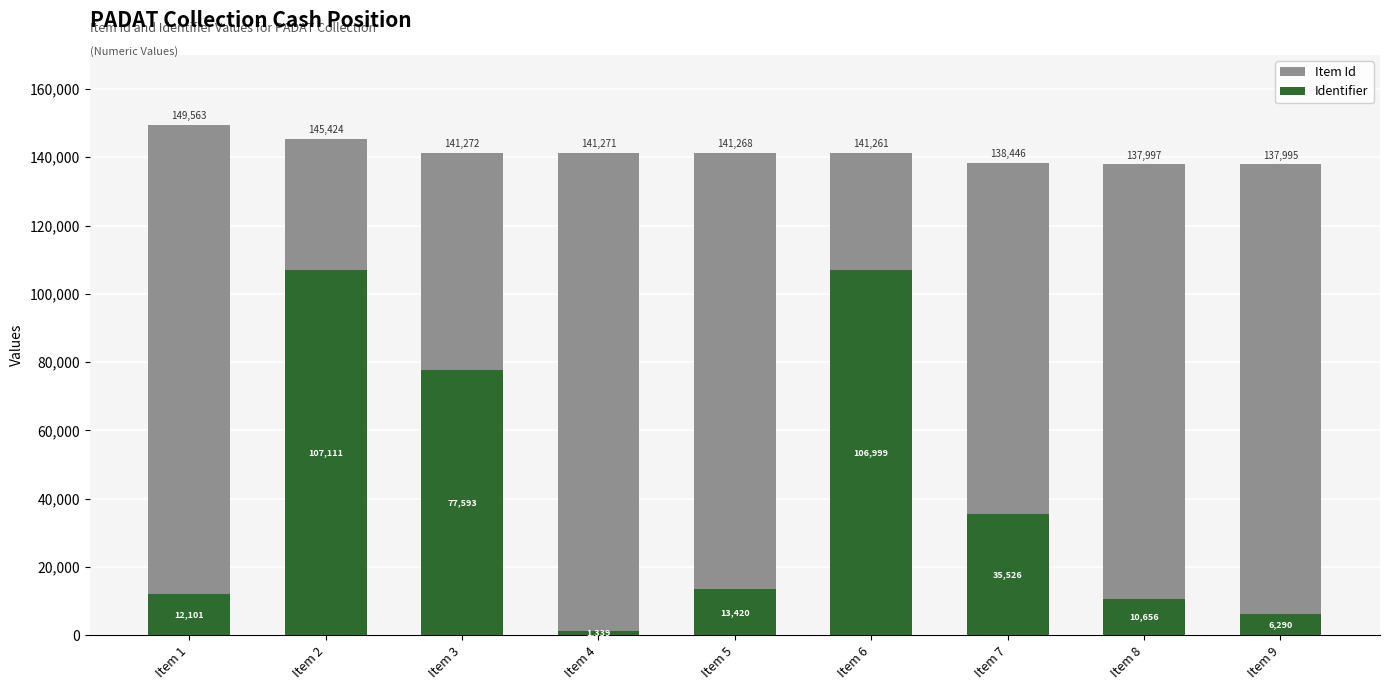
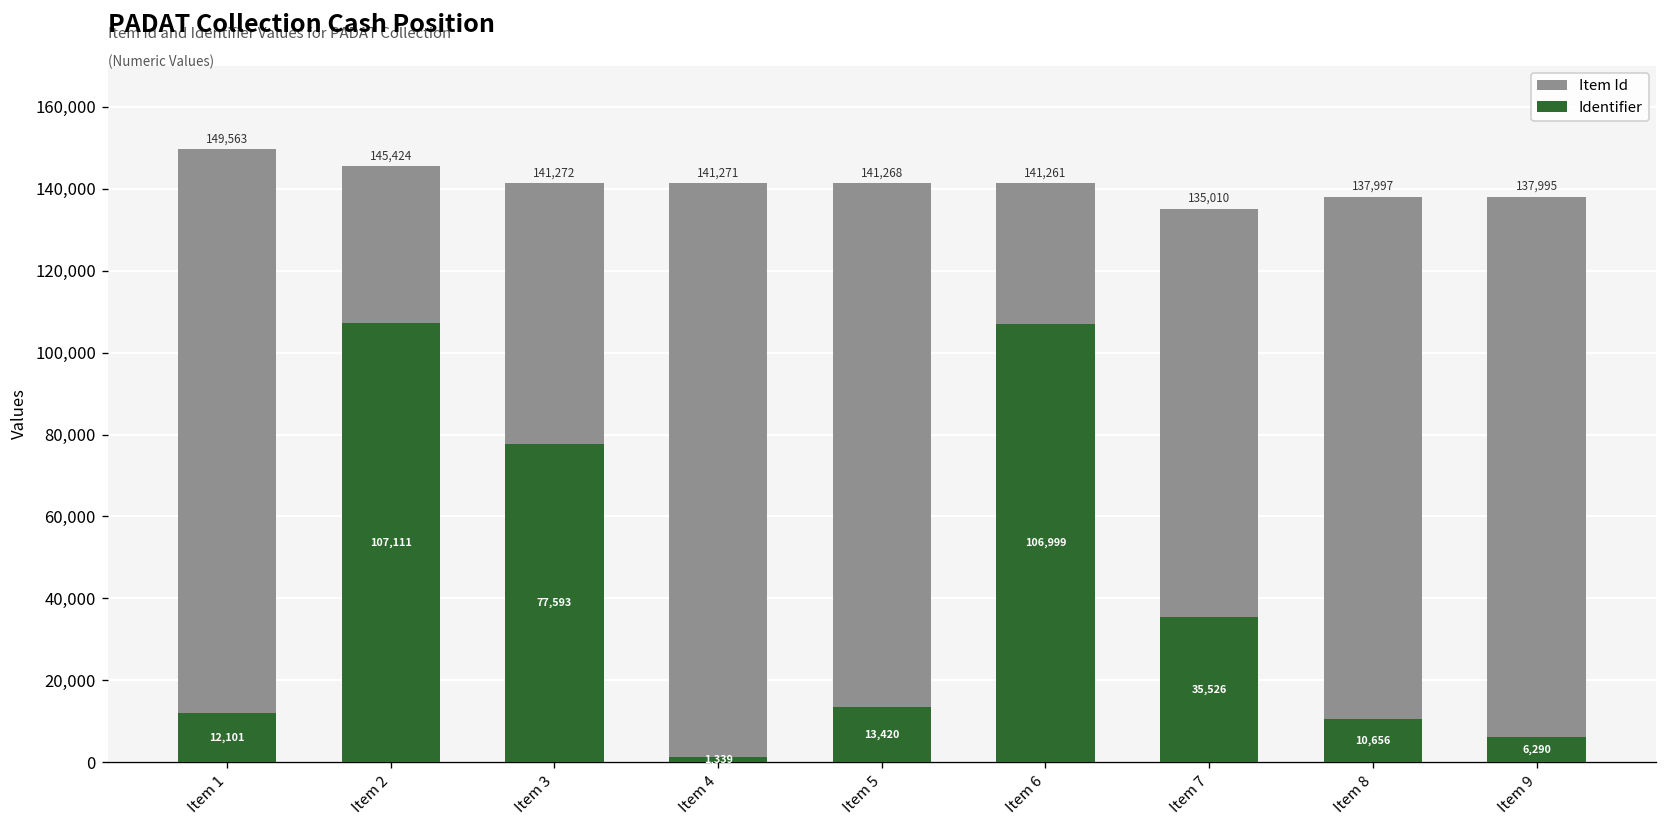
  {
    "Item Id": {
      "Item 1": "149,563",
      "Item 2": "145,424",
      "Item 3": "141,272",
      "Item 4": "141,271",
      "Item 5": "141,268",
      "Item 6": "141,261",
-     "Item 7": "138,446",
+     "Item 7": "135,010",
      "Item 8": "137,997",
      "Item 9": "137,995"
    }
  }
